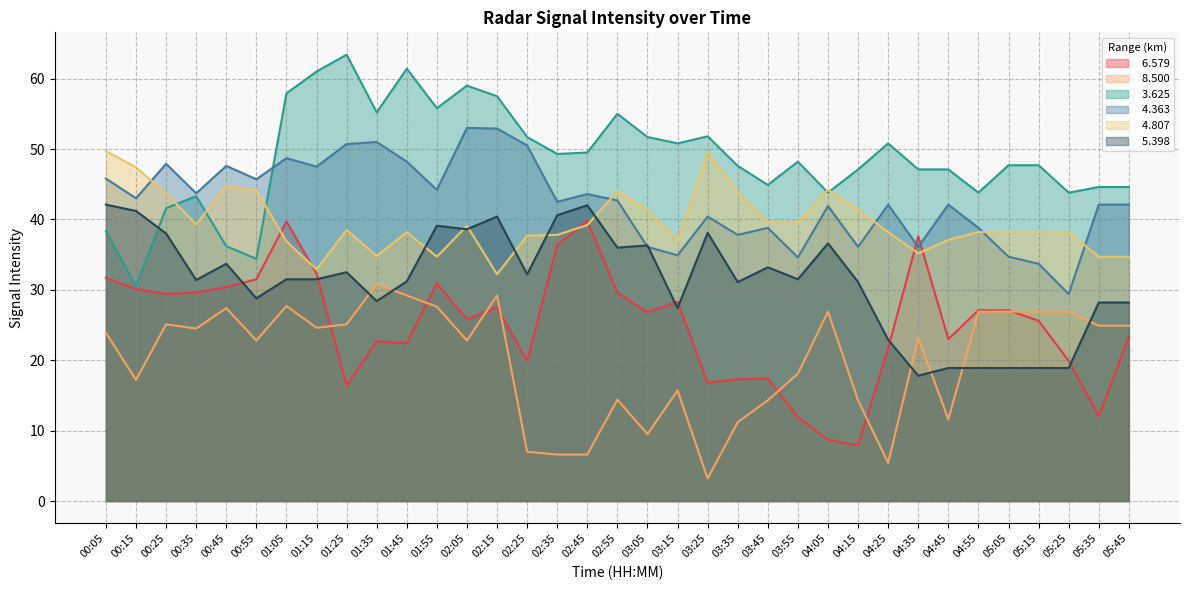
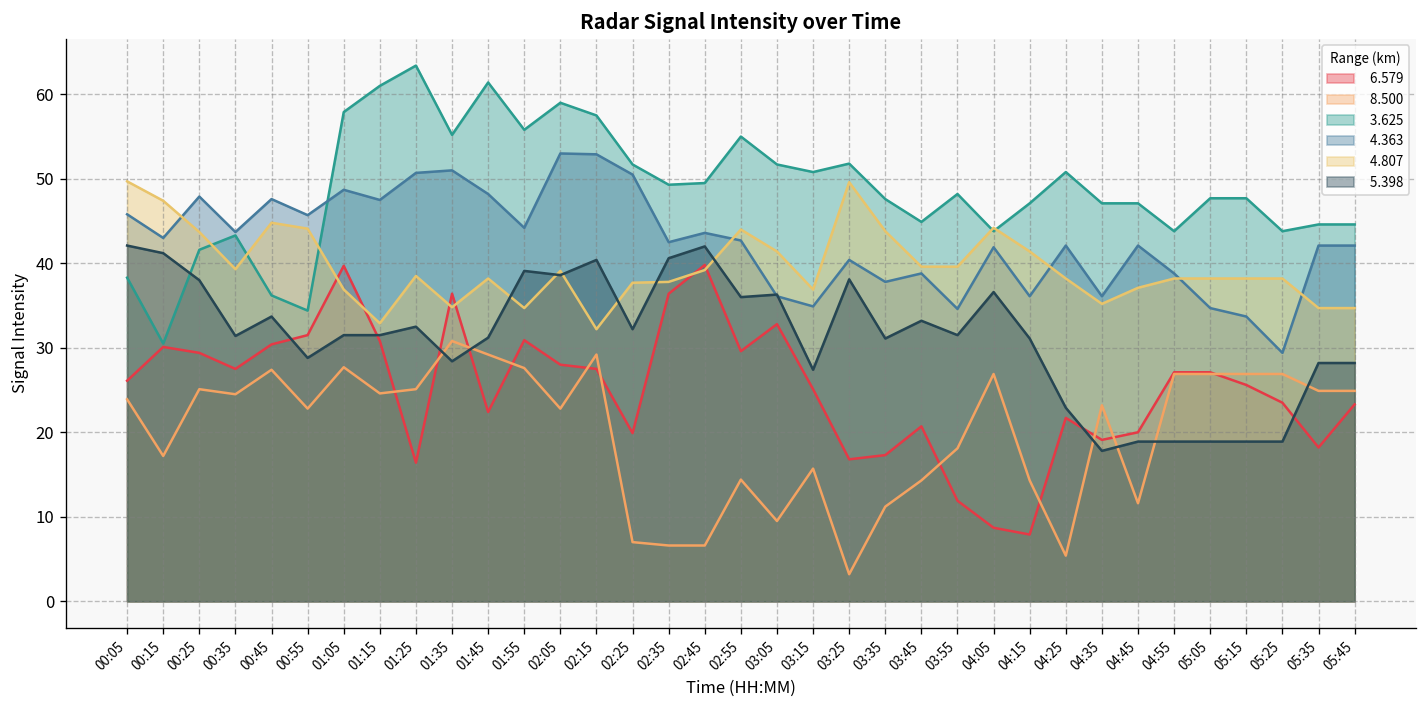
  {
    "6.579": {
-     "00:05": 32,
+     "00:05": 26,
      "00:15": 30,
      "00:25": 29,
-     "00:35": 30,
+     "00:35": 28,
      "00:45": 30,
      "00:55": 32,
      "01:05": 40,
-     "01:15": 32,
+     "01:15": 31,
      "01:25": 16,
-     "01:35": 23,
+     "01:35": 36,
      "01:45": 22,
      "01:55": 31,
-     "02:05": 26,
+     "02:05": 28,
      "02:15": 28,
      "02:25": 20,
      "02:35": 36,
      "02:45": 40,
      "02:55": 30,
-     "03:05": 27,
-     "03:15": 28,
+     "03:05": 33,
+     "03:15": 25,
      "03:25": 17,
      "03:35": 17,
-     "03:45": 17,
+     "03:45": 21,
      "03:55": 12,
      "04:05": 9,
      "04:15": 8,
      "04:25": 22,
-     "04:35": 38,
-     "04:45": 23,
+     "04:35": 19,
+     "04:45": 20,
      "05:15": 26,
-     "05:25": 20,
-     "05:35": 12,
+     "05:25": 24,
+     "05:35": 18,
      "05:45": 23
    }
  }
